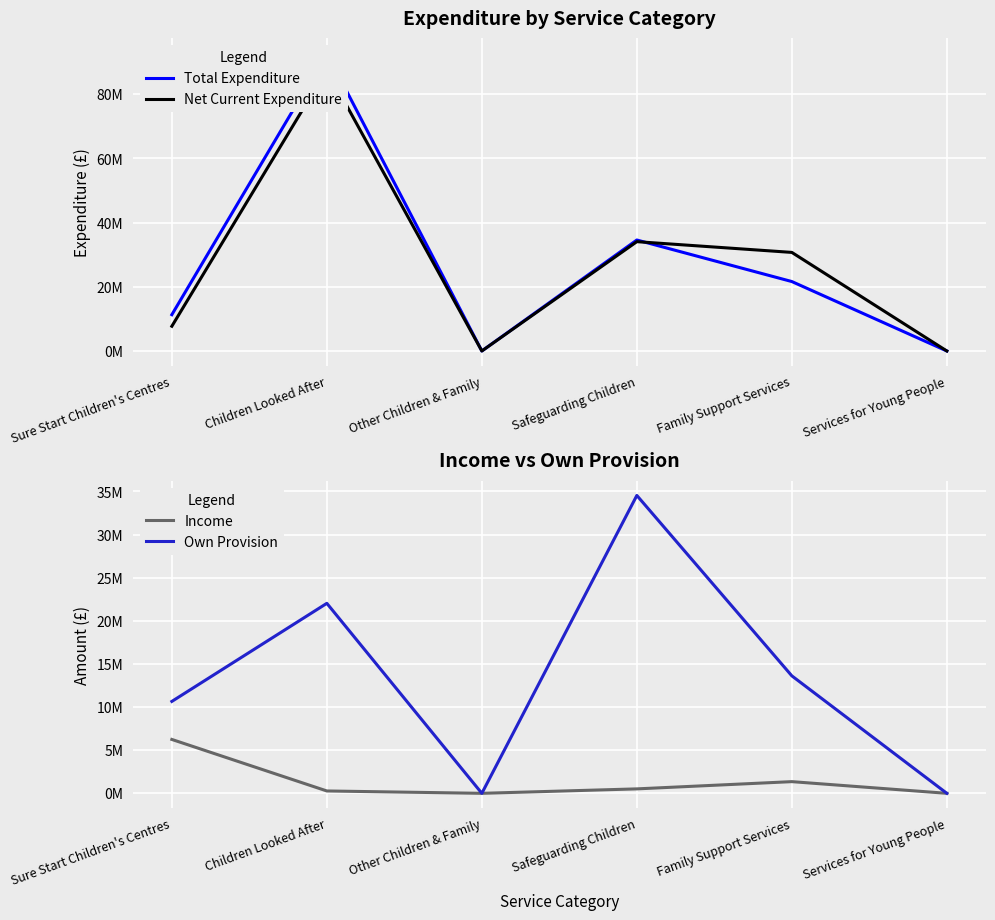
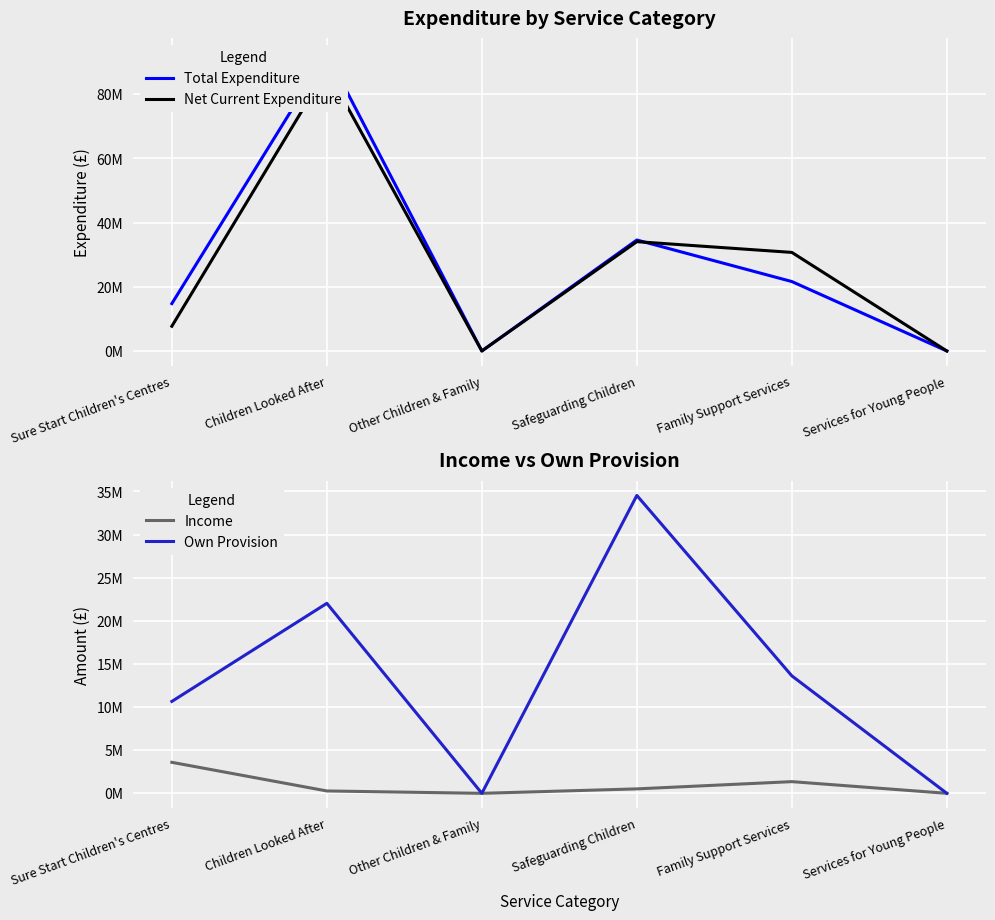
  {
    "Expenditure by Service Category": {
      "Total Expenditure": {
-       "Sure Start Children's Centres": 11000000,
+       "Sure Start Children's Centres": 15000000,
        "Family Support Services": 22000000
      },
      "Net Current Expenditure": {
        "Sure Start Children's Centres": 8000000,
        "Family Support Services": 31000000
      }
    },
    "Income vs Own Provision": {
      "Income": {
-       "Sure Start Children's Centres": 6000000,
+       "Sure Start Children's Centres": 4000000,
        "Children Looked After": 0,
        "Safeguarding Children": 1000000,
        "Family Support Services": 1000000
      },
      "Own Provision": {
        "Sure Start Children's Centres": 11000000,
        "Children Looked After": 22000000,
        "Safeguarding Children": 35000000,
        "Family Support Services": 14000000
      }
    }
  }
